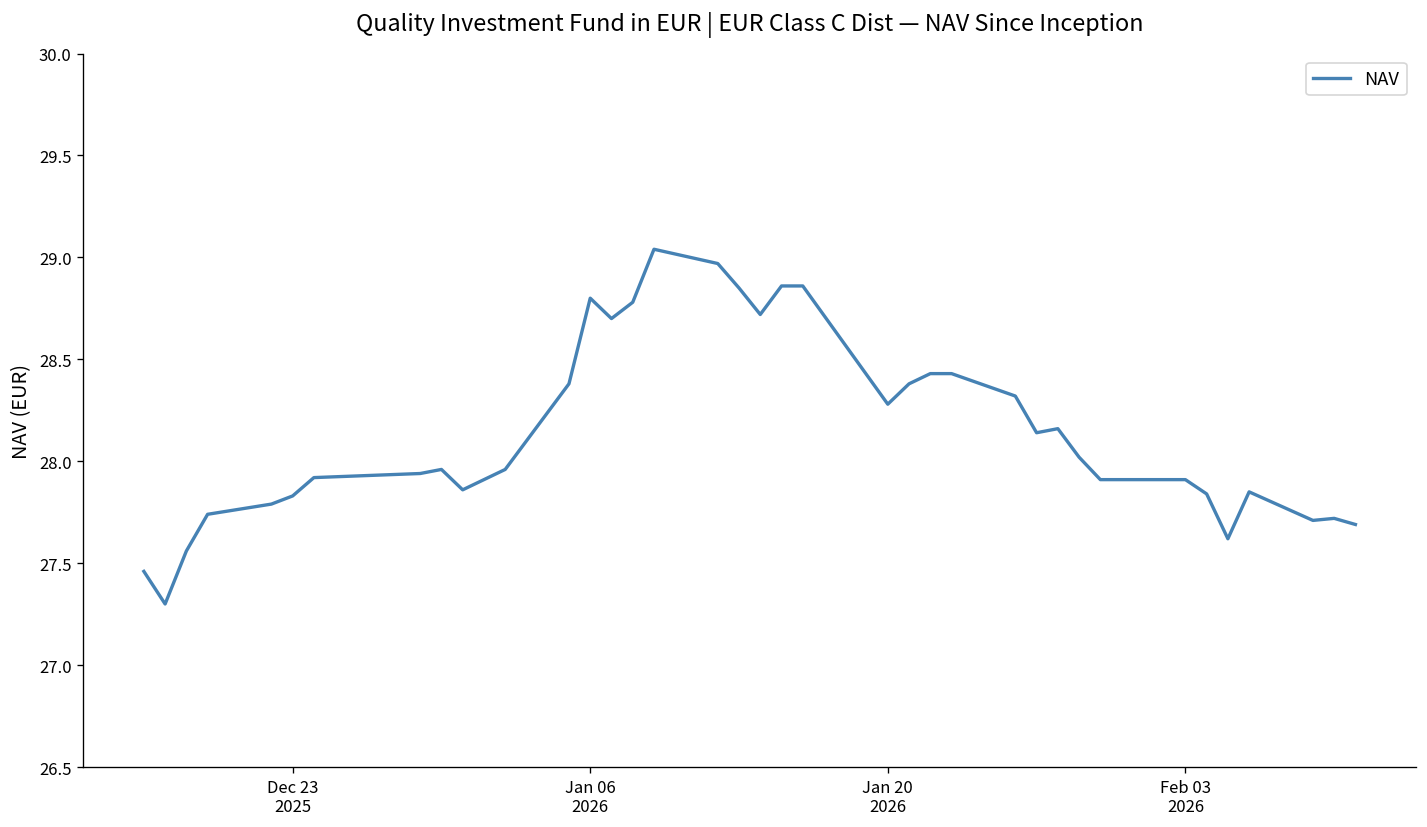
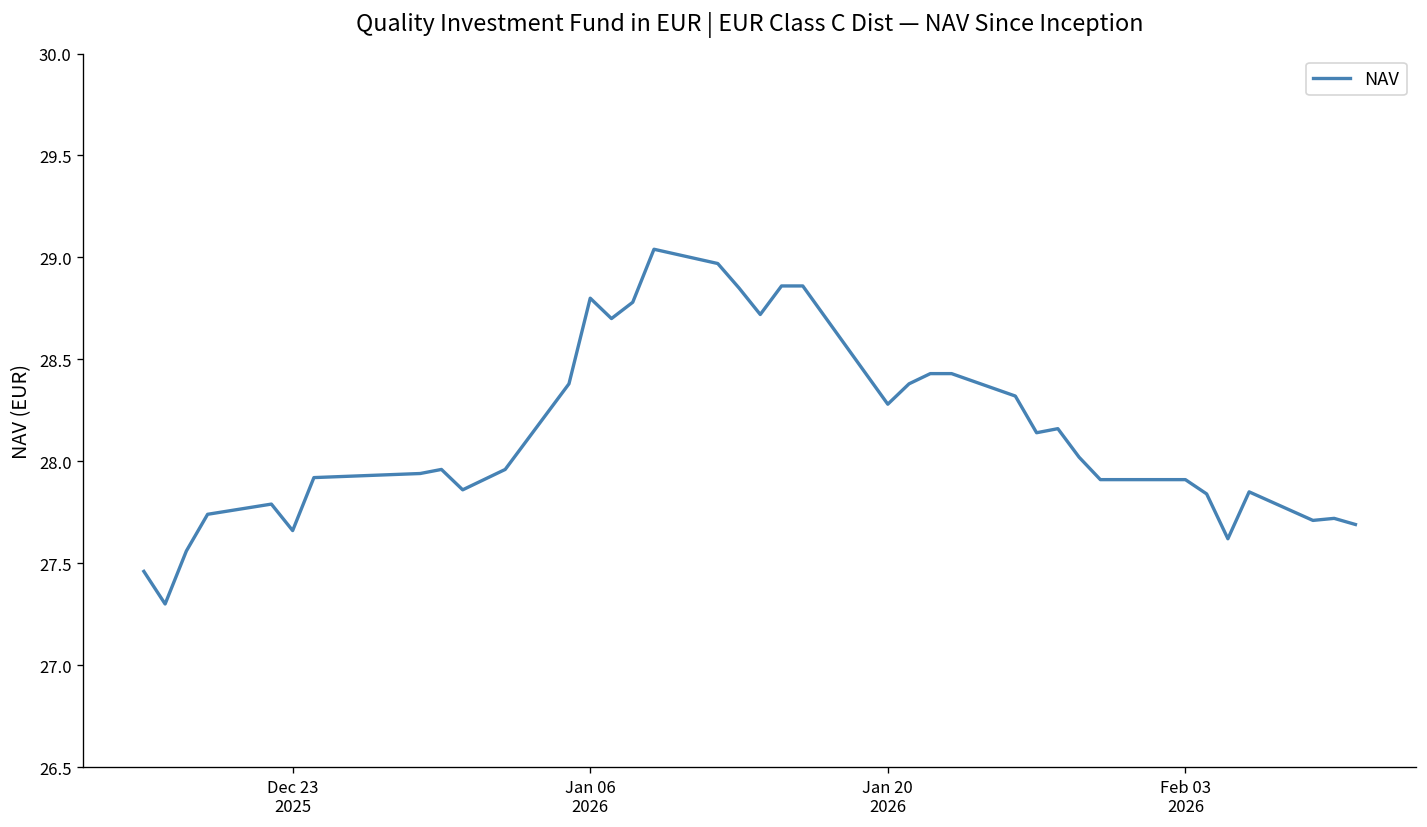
  {
-   "Dec 23 2025": 27.83,
+   "Dec 23 2025": 27.66,
    "Jan 06 2026": 28.80,
    "Jan 20 2026": 28.28,
    "Feb 03 2026": 27.91
  }
